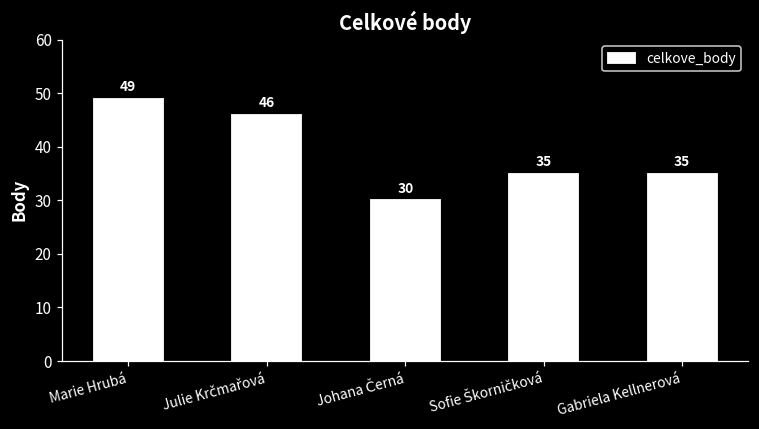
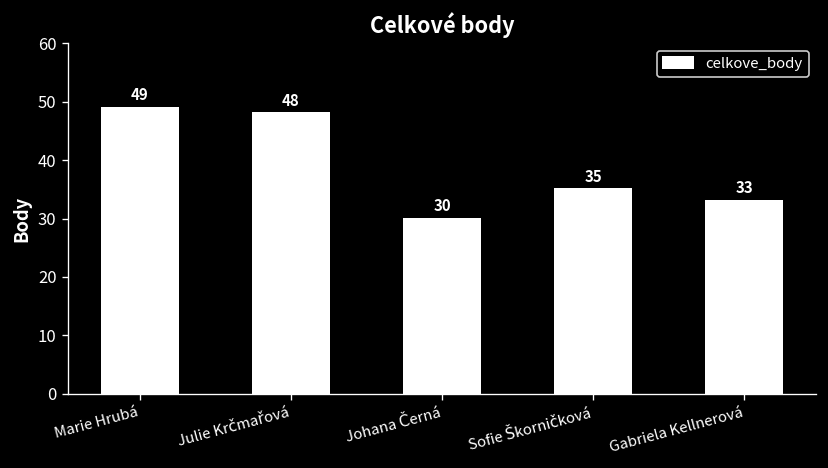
  {
    "Marie Hrubá": 49,
-   "Julie Krčmařová": 46,
+   "Julie Krčmařová": 48,
    "Johana Černá": 30,
    "Sofie Škorničková": 35,
-   "Gabriela Kellnerová": 35
+   "Gabriela Kellnerová": 33
  }
